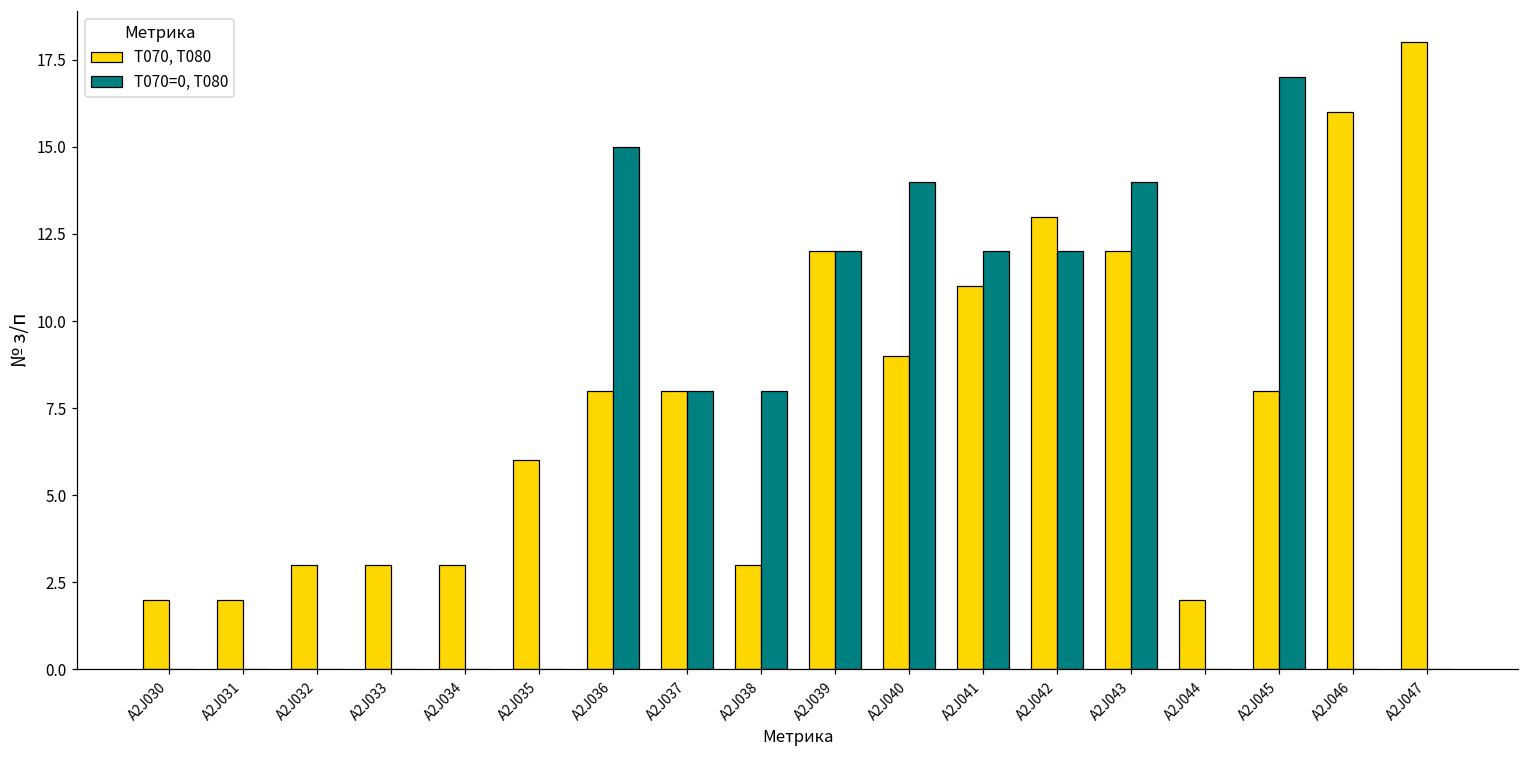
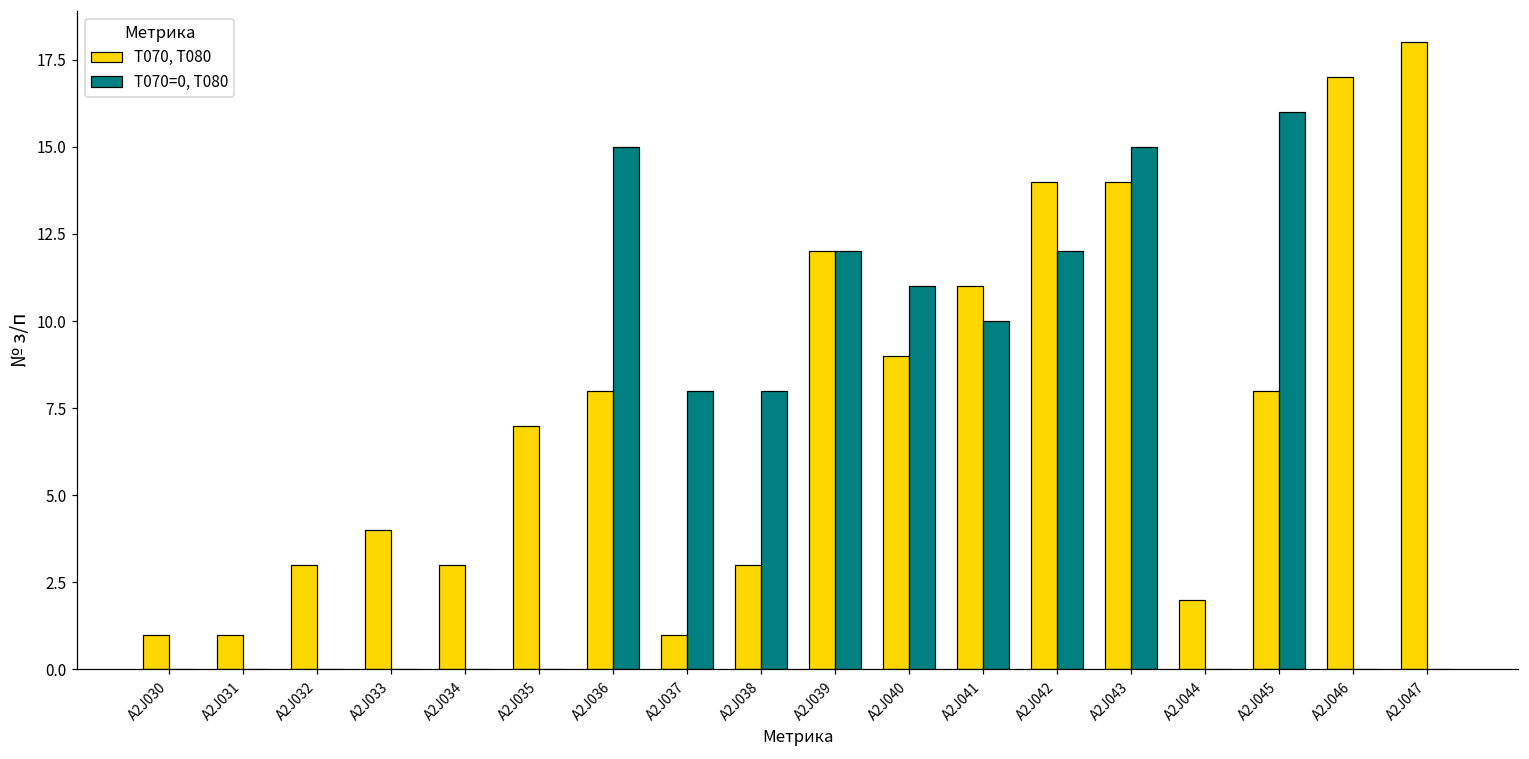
  {
    "T070, T080": {
-     "A2J030": 2,
-     "A2J031": 2,
+     "A2J030": 1,
+     "A2J031": 1,
      "A2J032": 3,
-     "A2J033": 3,
+     "A2J033": 4,
      "A2J034": 3,
-     "A2J035": 6,
+     "A2J035": 7,
      "A2J036": 8,
-     "A2J037": 8,
+     "A2J037": 1,
      "A2J038": 3,
      "A2J039": 12,
      "A2J040": 9,
      "A2J041": 11,
-     "A2J042": 13,
-     "A2J043": 12,
+     "A2J042": 14,
+     "A2J043": 14,
      "A2J044": 2,
      "A2J045": 8,
-     "A2J046": 16,
+     "A2J046": 17,
      "A2J047": 18
    },
    "T070=0, T080": {
      "A2J030": 0,
      "A2J031": 0,
      "A2J032": 0,
      "A2J033": 0,
      "A2J034": 0,
      "A2J035": 0,
      "A2J036": 15,
      "A2J037": 8,
      "A2J038": 8,
      "A2J039": 12,
-     "A2J040": 14,
-     "A2J041": 12,
+     "A2J040": 11,
+     "A2J041": 10,
      "A2J042": 12,
-     "A2J043": 14,
+     "A2J043": 15,
      "A2J044": 0,
-     "A2J045": 17,
+     "A2J045": 16,
      "A2J046": 0,
      "A2J047": 0
    }
  }
